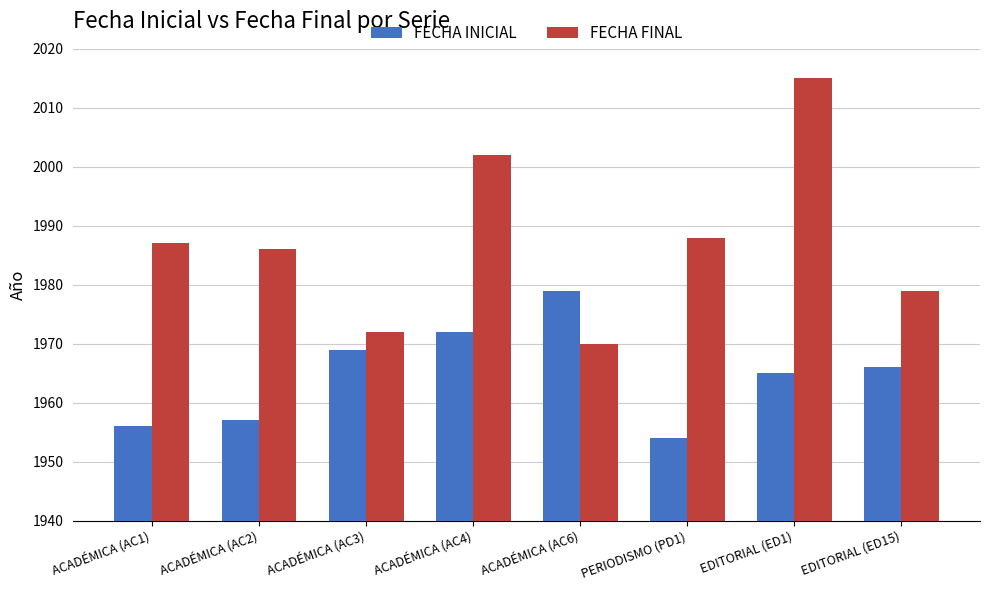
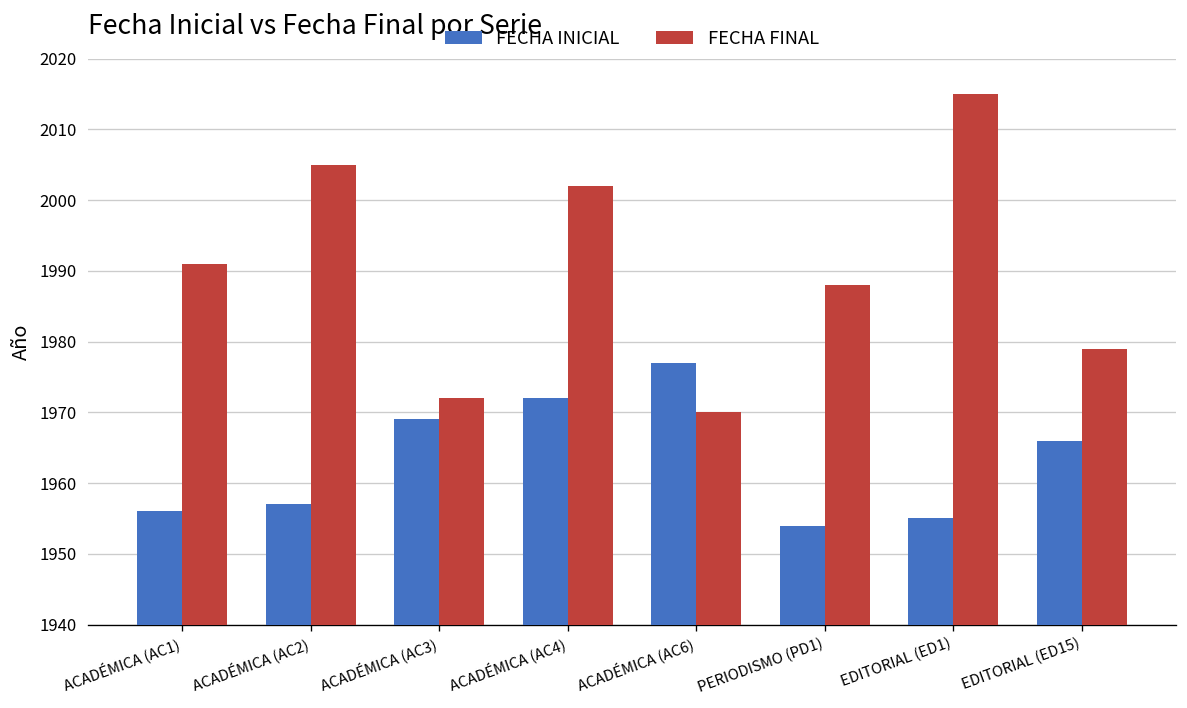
  {
    "FECHA INICIAL": {
      "ACADÉMICA (AC1)": 1956,
      "ACADÉMICA (AC2)": 1957,
      "ACADÉMICA (AC3)": 1969,
      "ACADÉMICA (AC4)": 1972,
-     "ACADÉMICA (AC6)": 1979,
+     "ACADÉMICA (AC6)": 1977,
      "PERIODISMO (PD1)": 1954,
-     "EDITORIAL (ED1)": 1965,
+     "EDITORIAL (ED1)": 1955,
      "EDITORIAL (ED15)": 1966
    },
    "FECHA FINAL": {
-     "ACADÉMICA (AC1)": 1987,
-     "ACADÉMICA (AC2)": 1986,
+     "ACADÉMICA (AC1)": 1991,
+     "ACADÉMICA (AC2)": 2005,
      "ACADÉMICA (AC3)": 1972,
      "ACADÉMICA (AC4)": 2002,
      "ACADÉMICA (AC6)": 1970,
      "PERIODISMO (PD1)": 1988,
      "EDITORIAL (ED1)": 2015,
      "EDITORIAL (ED15)": 1979
    }
  }
